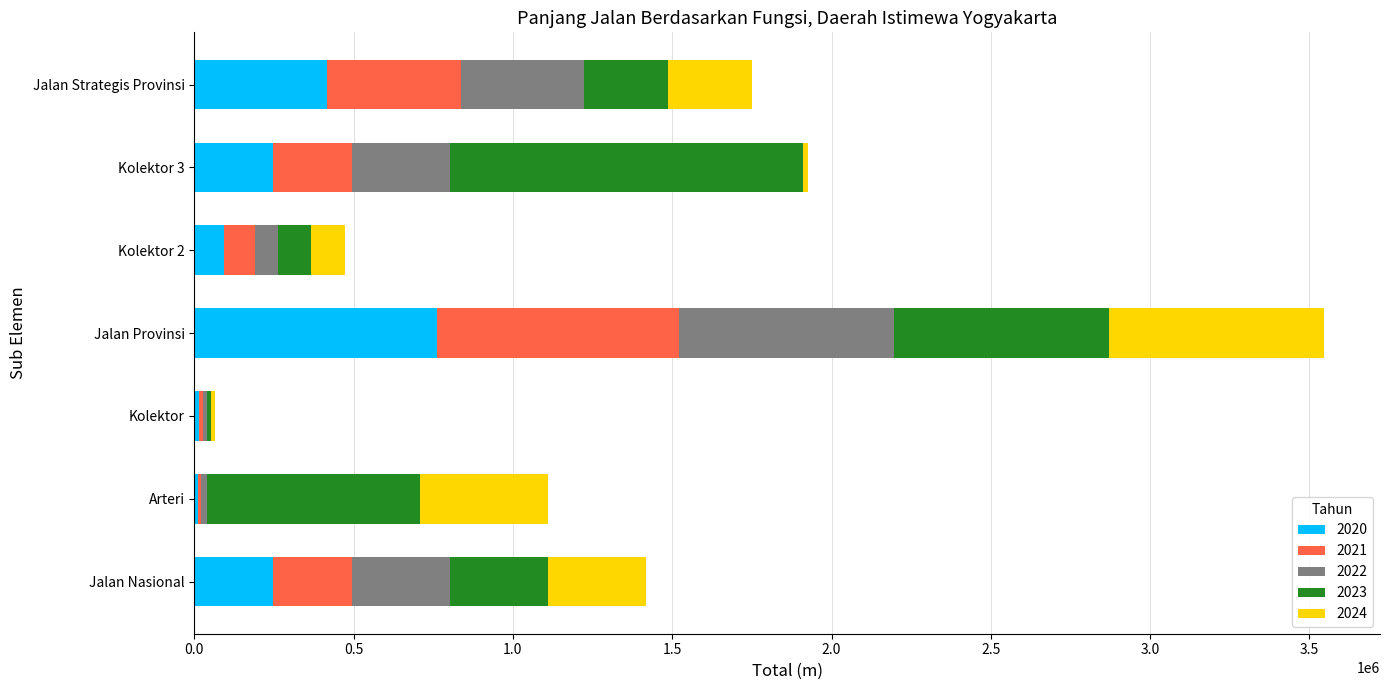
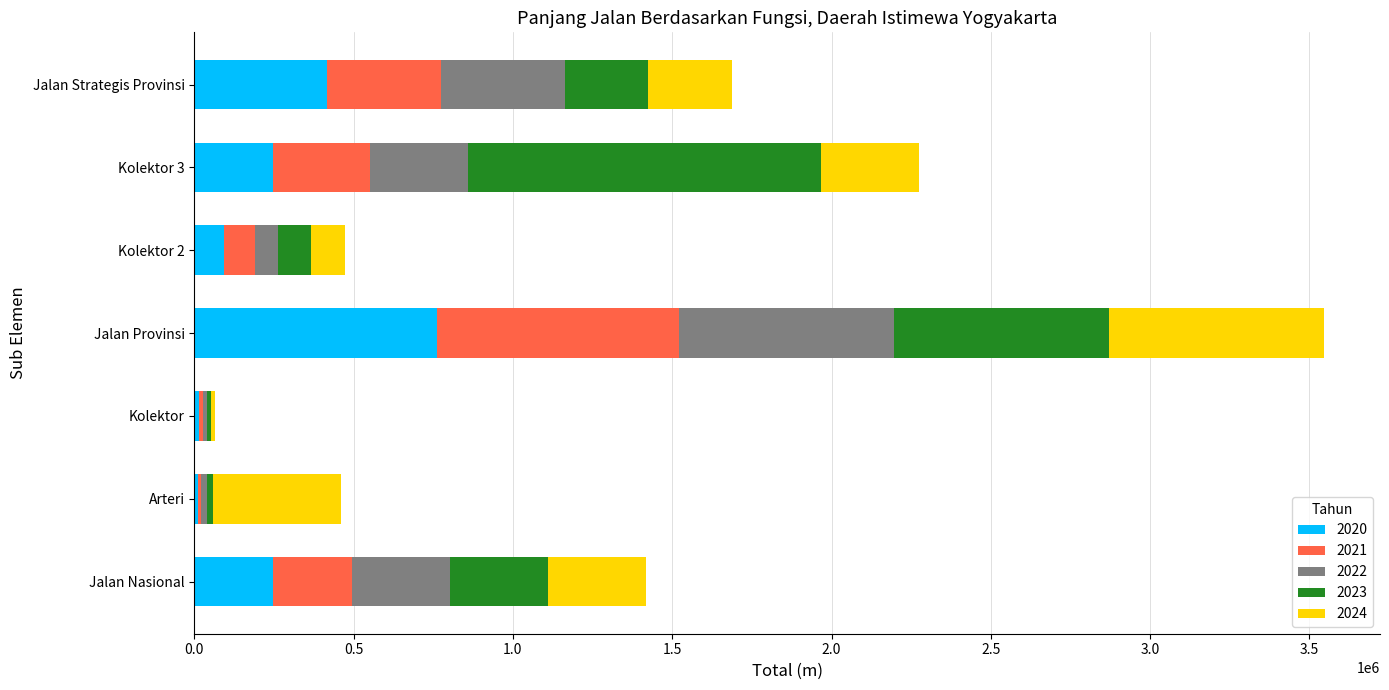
  {
    "2020": {
      "Jalan Strategis Provinsi": 420000,
      "Kolektor 3": 250000,
      "Kolektor 2": 90000,
      "Jalan Provinsi": 760000,
      "Kolektor": 10000,
      "Arteri": 10000,
      "Jalan Nasional": 250000
    },
    "2021": {
-     "Jalan Strategis Provinsi": 420000,
-     "Kolektor 3": 250000,
+     "Jalan Strategis Provinsi": 360000,
+     "Kolektor 3": 300000,
      "Kolektor 2": 90000,
      "Jalan Provinsi": 760000,
      "Kolektor": 10000,
      "Arteri": 10000,
      "Jalan Nasional": 250000
    },
    "2022": {
      "Jalan Strategis Provinsi": 390000,
      "Kolektor 3": 310000,
      "Kolektor 2": 70000,
      "Jalan Provinsi": 670000,
      "Kolektor": 10000,
      "Arteri": 20000,
      "Jalan Nasional": 310000
    },
    "2023": {
      "Jalan Strategis Provinsi": 260000,
      "Kolektor 3": 1110000,
      "Kolektor 2": 100000,
      "Jalan Provinsi": 670000,
      "Kolektor": 10000,
-     "Arteri": 670000,
+     "Arteri": 20000,
      "Jalan Nasional": 310000
    },
    "2024": {
      "Jalan Strategis Provinsi": 260000,
-     "Kolektor 3": 10000,
+     "Kolektor 3": 310000,
      "Kolektor 2": 100000,
      "Jalan Provinsi": 670000,
      "Kolektor": 10000,
      "Arteri": 400000,
      "Jalan Nasional": 310000
    }
  }
